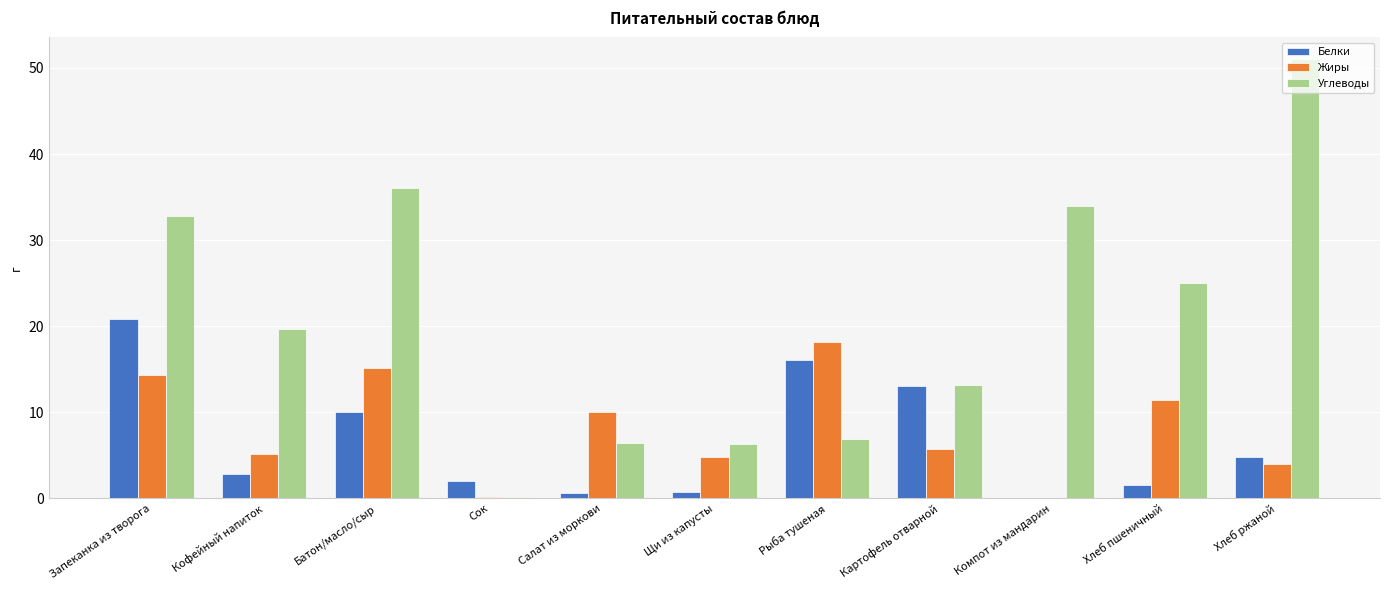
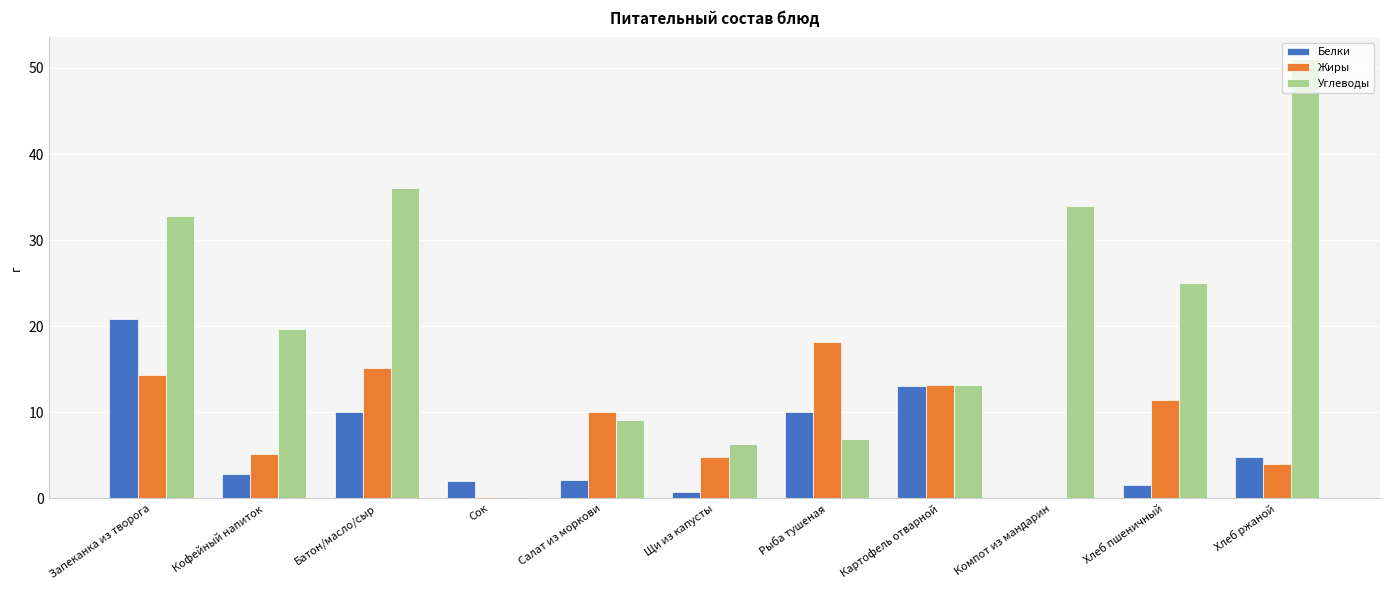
  {
    "Белки": {
      "Запеканка из творога": 21,
      "Кофейный напиток": 3,
      "Батон/масло/сыр": 10,
      "Сок": 2,
-     "Салат из моркови": 1,
+     "Салат из моркови": 2,
      "Щи из капусты": 1,
-     "Рыба тушеная": 16,
+     "Рыба тушеная": 10,
      "Картофель отварной": 13,
      "Компот из мандарин": 0,
      "Хлеб пшеничный": 2,
      "Хлеб ржаной": 5
    },
    "Жиры": {
      "Запеканка из творога": 14,
      "Кофейный напиток": 5,
      "Батон/масло/сыр": 15,
      "Салат из моркови": 10,
      "Щи из капусты": 5,
      "Рыба тушеная": 18,
-     "Картофель отварной": 6,
+     "Картофель отварной": 13,
      "Компот из мандарин": 0,
      "Хлеб пшеничный": 11,
      "Хлеб ржаной": 4
    },
    "Углеводы": {
      "Запеканка из творога": 33,
      "Кофейный напиток": 20,
      "Батон/масло/сыр": 36,
-     "Салат из моркови": 6,
+     "Салат из моркови": 9,
      "Щи из капусты": 6,
      "Рыба тушеная": 7,
      "Картофель отварной": 13,
      "Компот из мандарин": 34,
      "Хлеб пшеничный": 25
    }
  }
